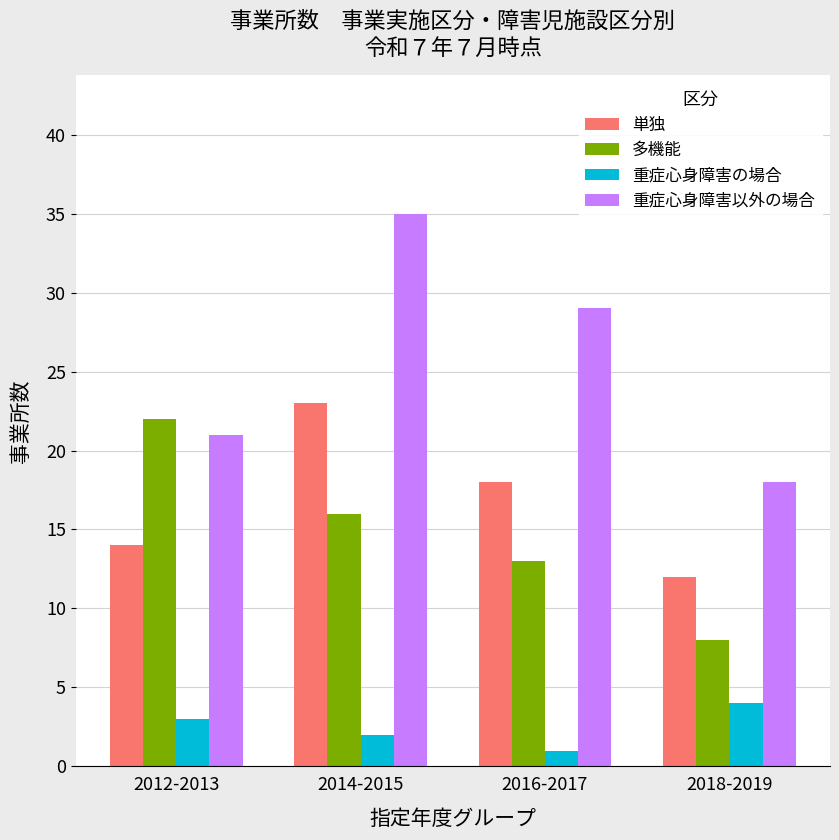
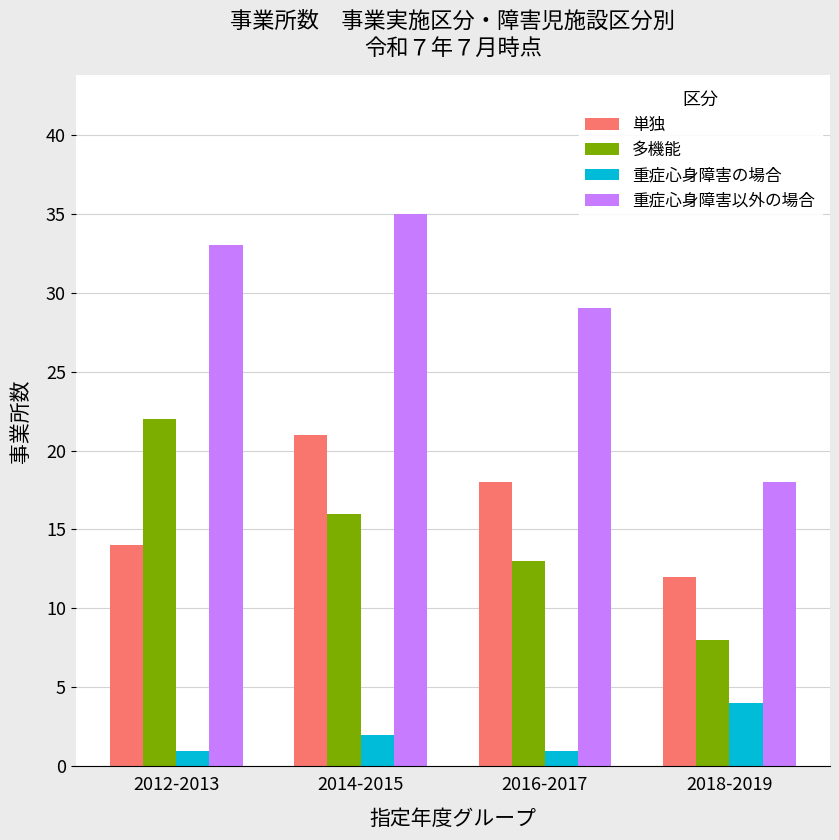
  {
    "単独": {
      "2012-2013": 14,
-     "2014-2015": 23,
+     "2014-2015": 21,
      "2016-2017": 18,
      "2018-2019": 12
    },
    "多機能": {
      "2012-2013": 22,
      "2014-2015": 16,
      "2016-2017": 13,
      "2018-2019": 8
    },
    "重症心身障害の場合": {
-     "2012-2013": 3,
+     "2012-2013": 1,
      "2014-2015": 2,
      "2016-2017": 1,
      "2018-2019": 4
    },
    "重症心身障害以外の場合": {
-     "2012-2013": 21,
+     "2012-2013": 33,
      "2014-2015": 35,
      "2016-2017": 29,
      "2018-2019": 18
    }
  }
